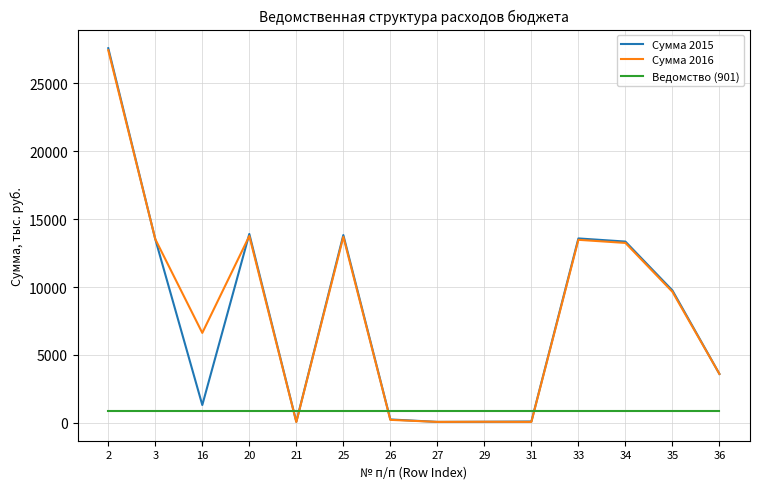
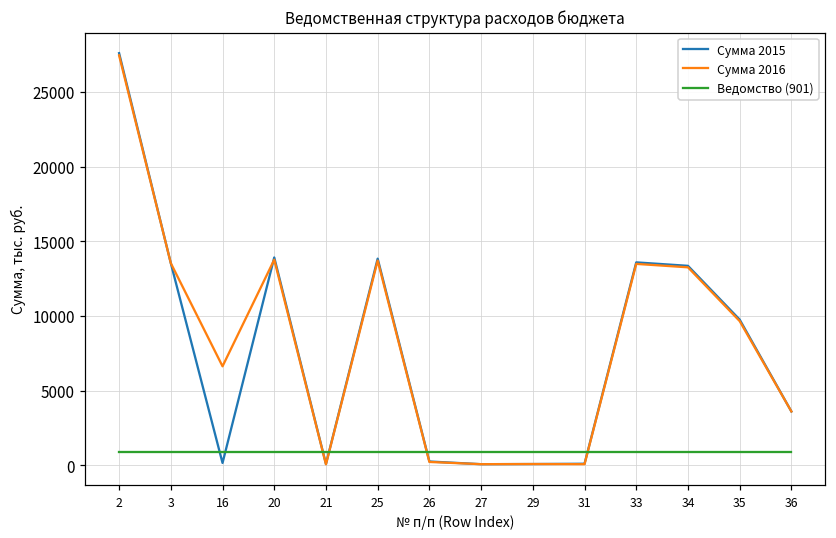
  {
    "Сумма 2015": {
-     "16": 1300
+     "16": 200
    },
    "Сумма 2016": {
      "16": 6600
    },
    "Ведомство (901)": {
      "2": 900,
      "3": 900,
      "16": 900,
      "20": 900,
      "21": 900,
      "25": 900,
      "26": 900,
      "27": 900,
      "29": 900,
      "31": 900,
      "33": 900,
      "34": 900,
      "35": 900,
      "36": 900
    }
  }
